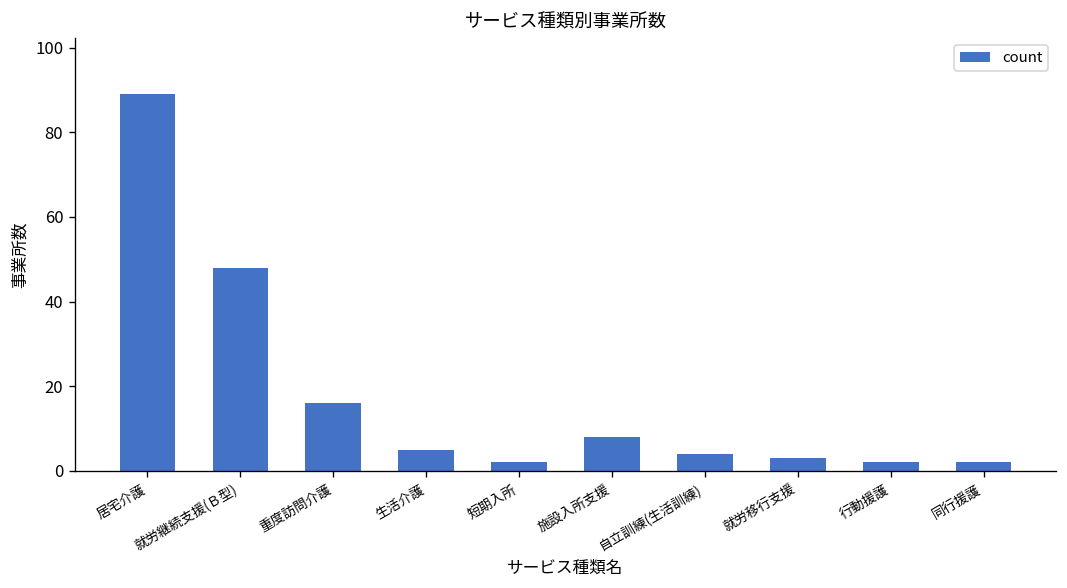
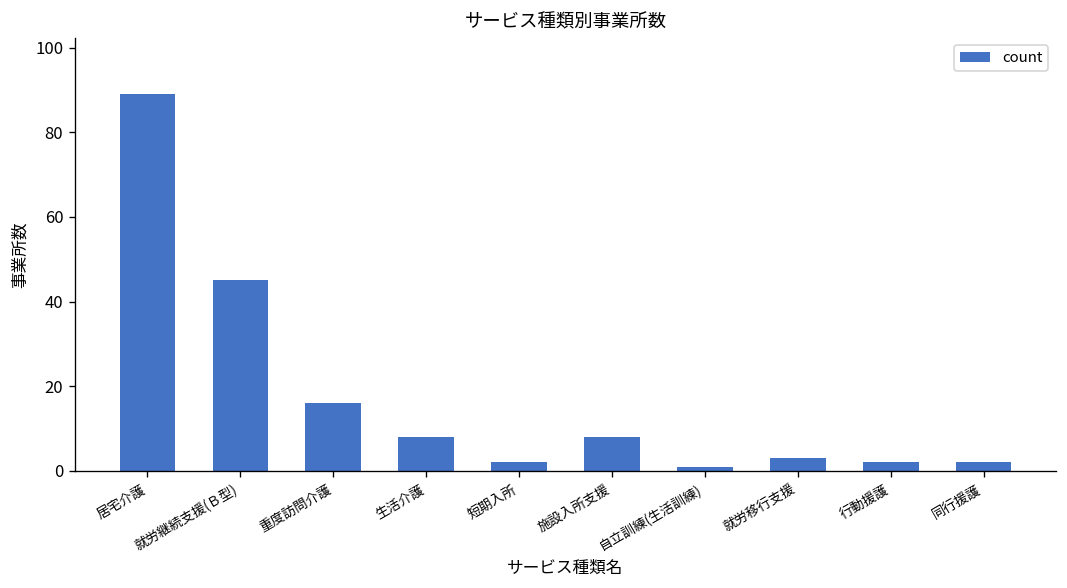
  {
    "居宅介護": 89,
-   "就労継続支援(Ｂ型)": 48,
+   "就労継続支援(Ｂ型)": 45,
    "重度訪問介護": 16,
-   "生活介護": 5,
+   "生活介護": 8,
    "短期入所": 2,
    "施設入所支援": 8,
-   "自立訓練(生活訓練)": 4,
+   "自立訓練(生活訓練)": 1,
    "就労移行支援": 3,
    "行動援護": 2,
    "同行援護": 2
  }
